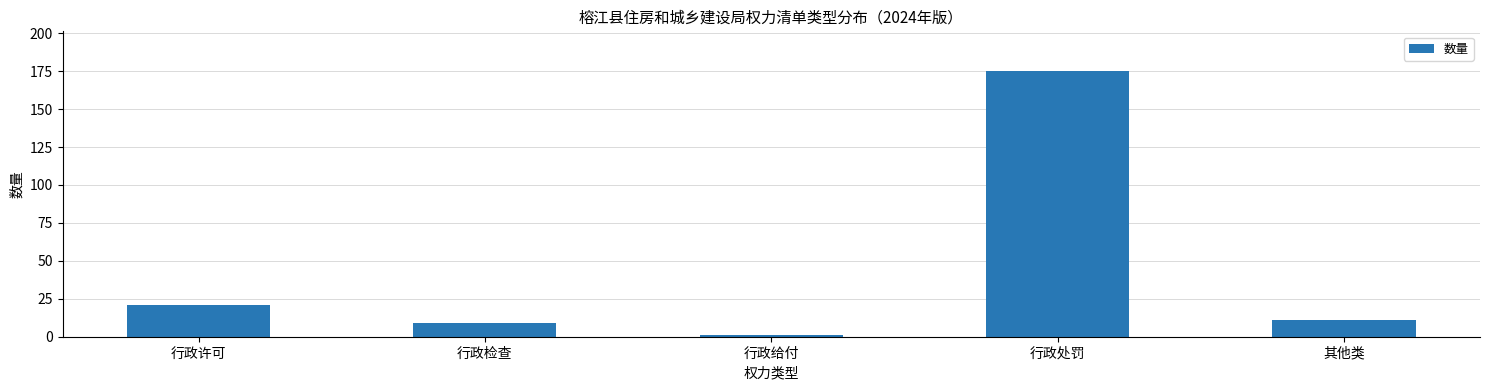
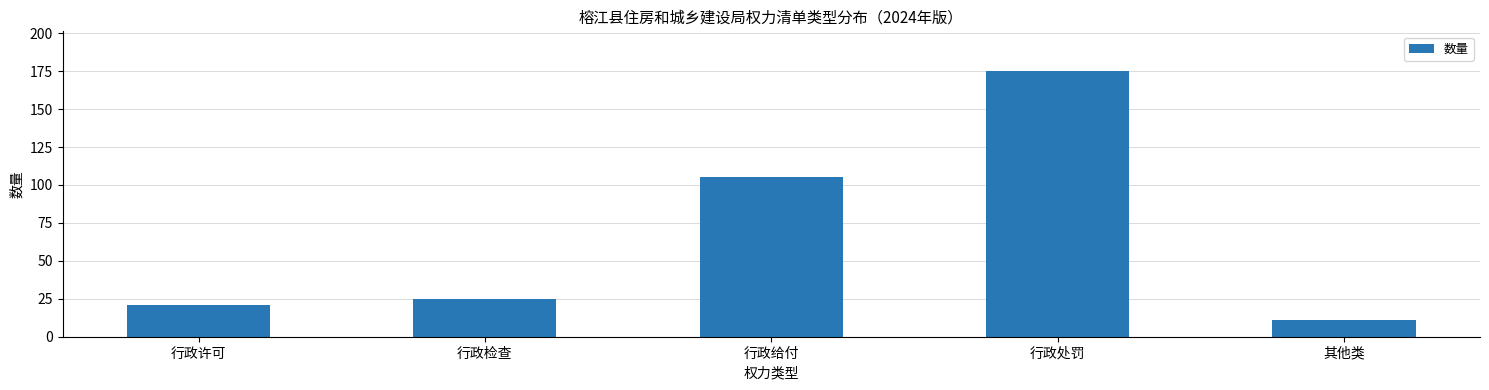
  {
    "行政许可": 21,
-   "行政检查": 9,
-   "行政给付": 1,
+   "行政检查": 25,
+   "行政给付": 105,
    "行政处罚": 175,
    "其他类": 11
  }
